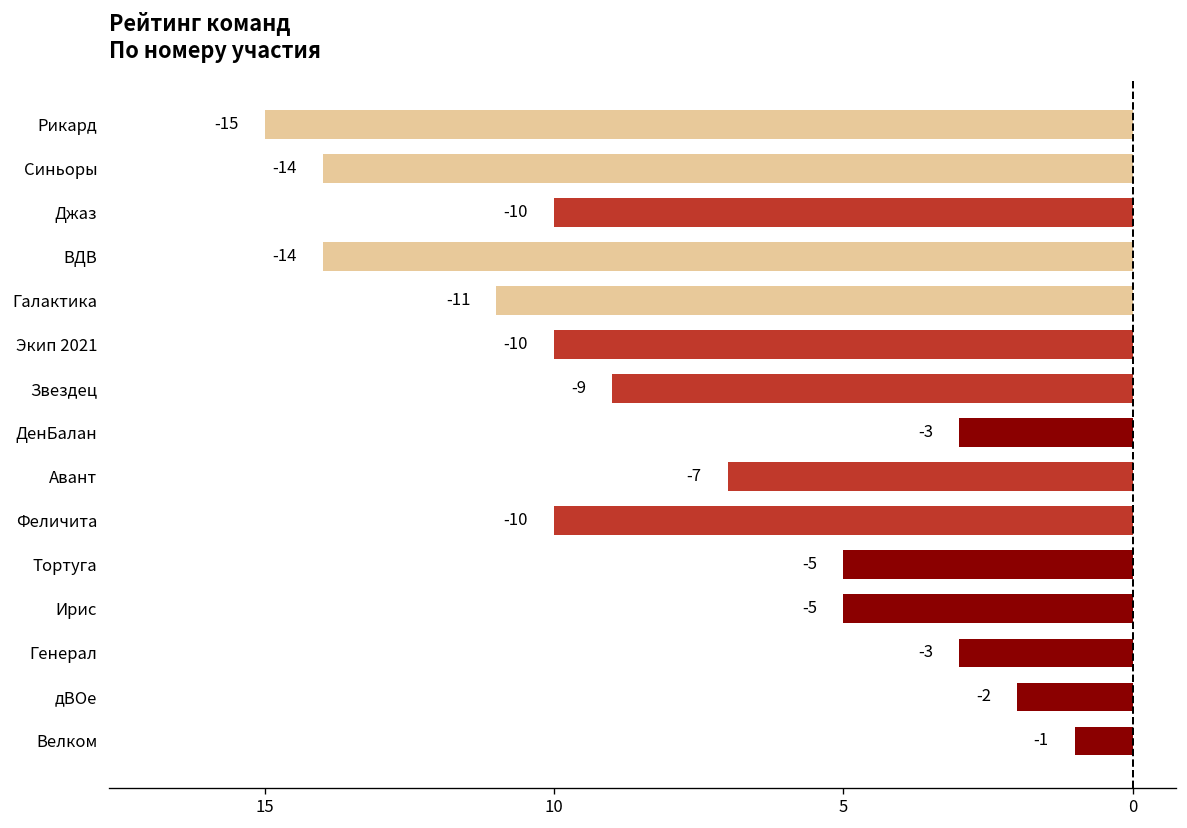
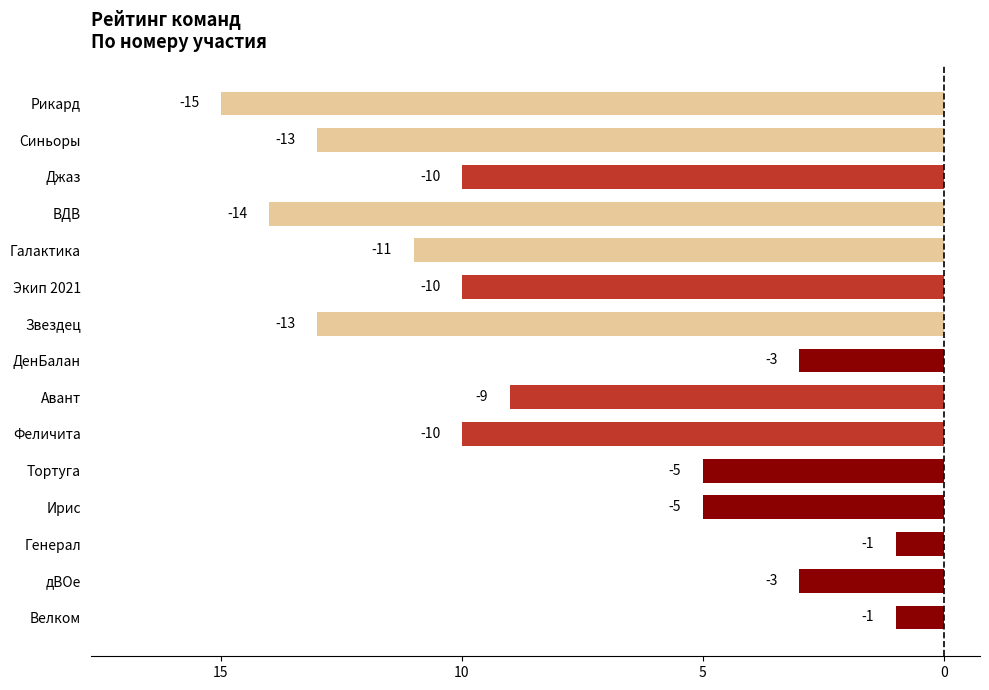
  {
    "Рикард": -15,
-   "Синьоры": -14,
+   "Синьоры": -13,
    "Джаз": -10,
    "ВДВ": -14,
    "Галактика": -11,
    "Экип 2021": -10,
-   "Звездец": -9,
+   "Звездец": -13,
    "ДенБалан": -3,
-   "Авант": -7,
+   "Авант": -9,
    "Феличита": -10,
    "Тортуга": -5,
    "Ирис": -5,
-   "Генерал": -3,
-   "дВОе": -2,
+   "Генерал": -1,
+   "дВОе": -3,
    "Велком": -1
  }
